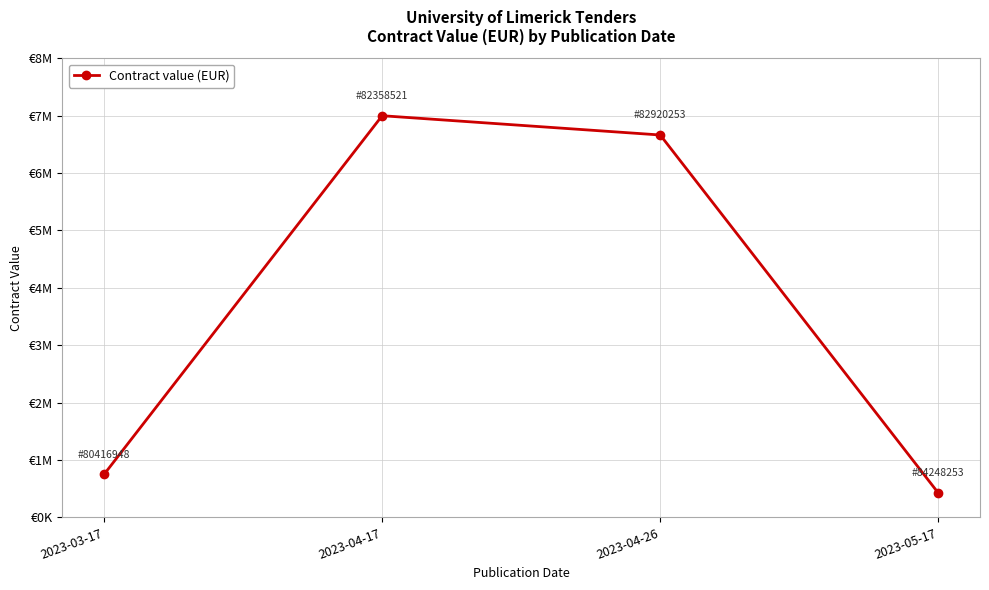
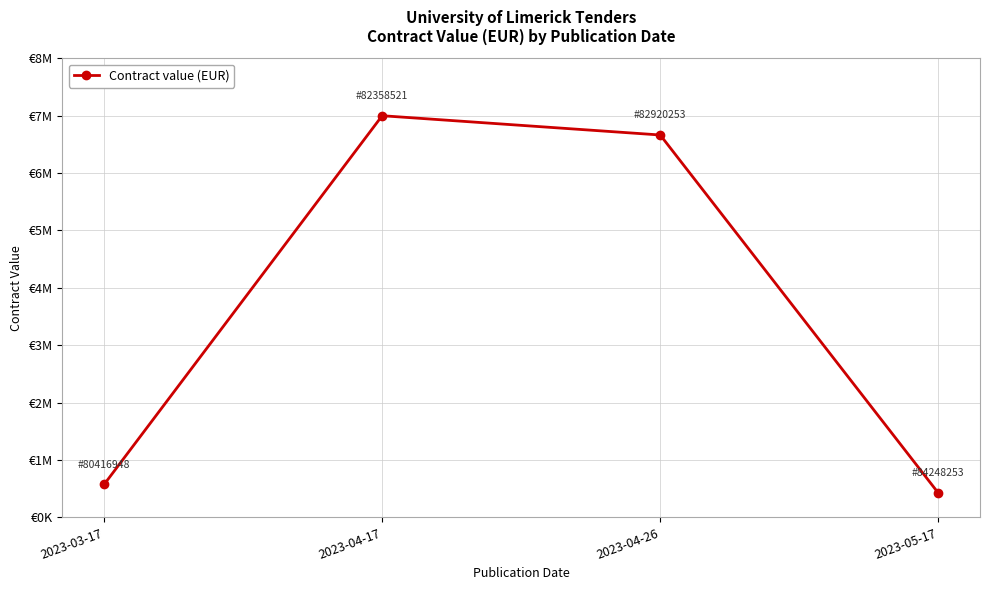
  {
-   "2023-03-17": "€800000"
+   "2023-03-17": "€600000"
  }
